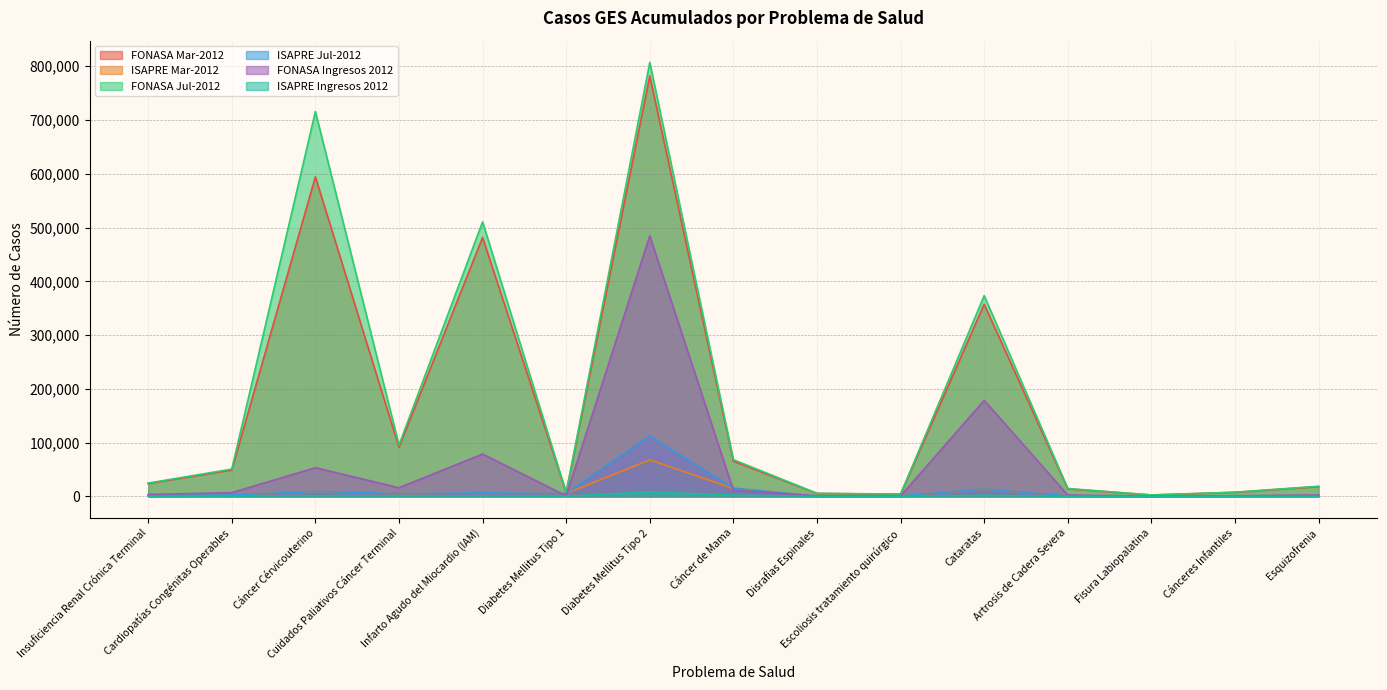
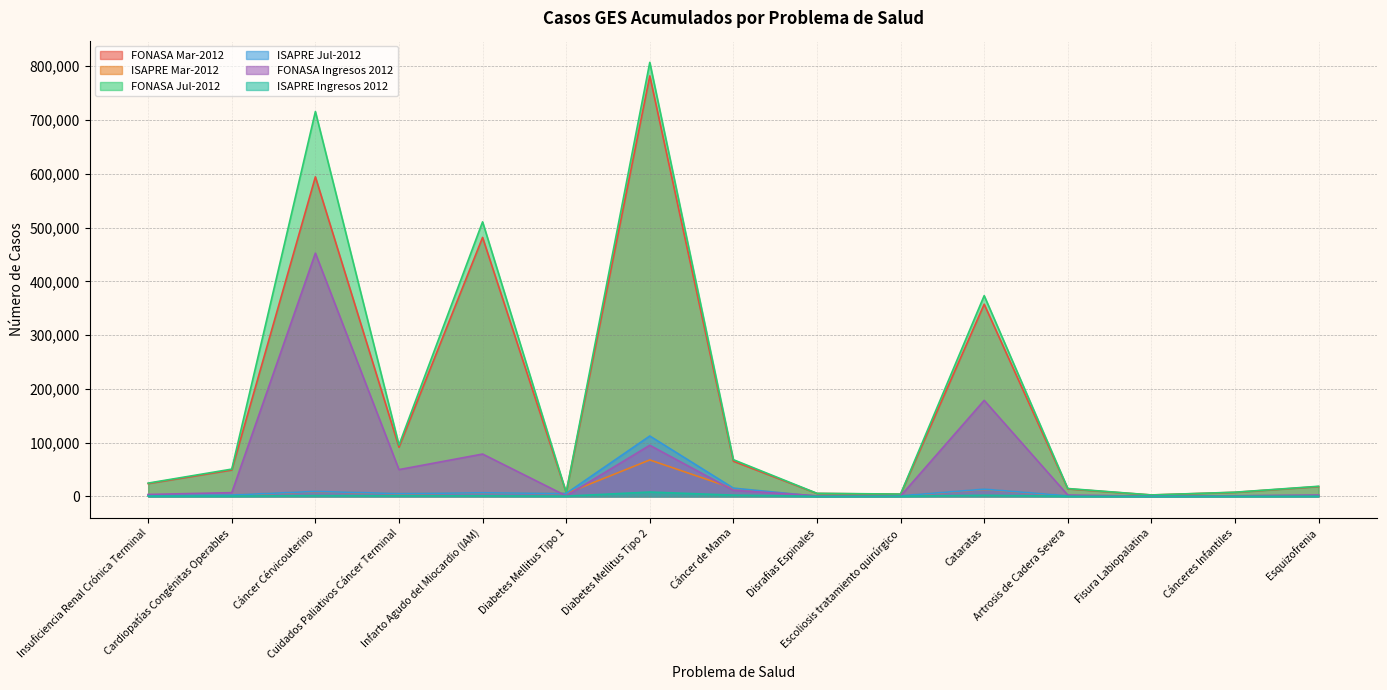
  {
    "ISAPRE Jul-2012": {
      "Diabetes Mellitus Tipo 2": "110,000"
    },
    "FONASA Ingresos 2012": {
-     "Cáncer Cérvicouterino": "50,000",
-     "Cuidados Paliativos Cáncer Terminal": "20,000",
+     "Cáncer Cérvicouterino": "450,000",
+     "Cuidados Paliativos Cáncer Terminal": "50,000",
      "Infarto Agudo del Miocardio (IAM)": "80,000",
-     "Diabetes Mellitus Tipo 2": "480,000",
+     "Diabetes Mellitus Tipo 2": "90,000",
      "Cataratas": "180,000"
    }
  }
